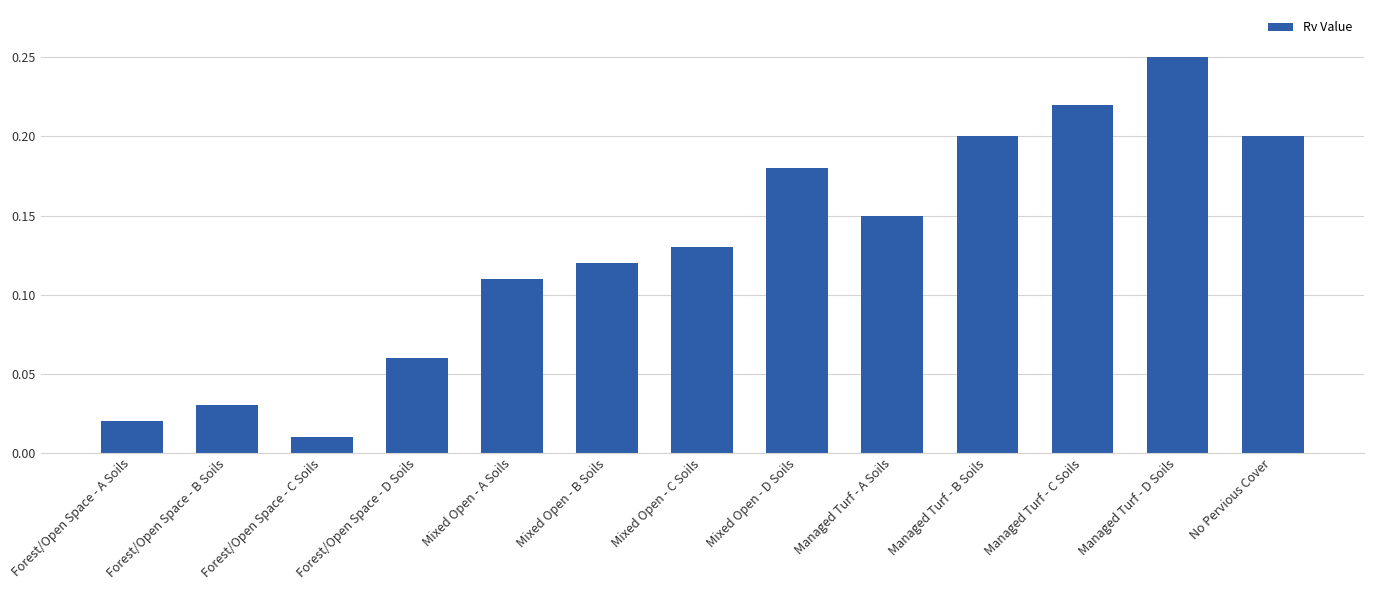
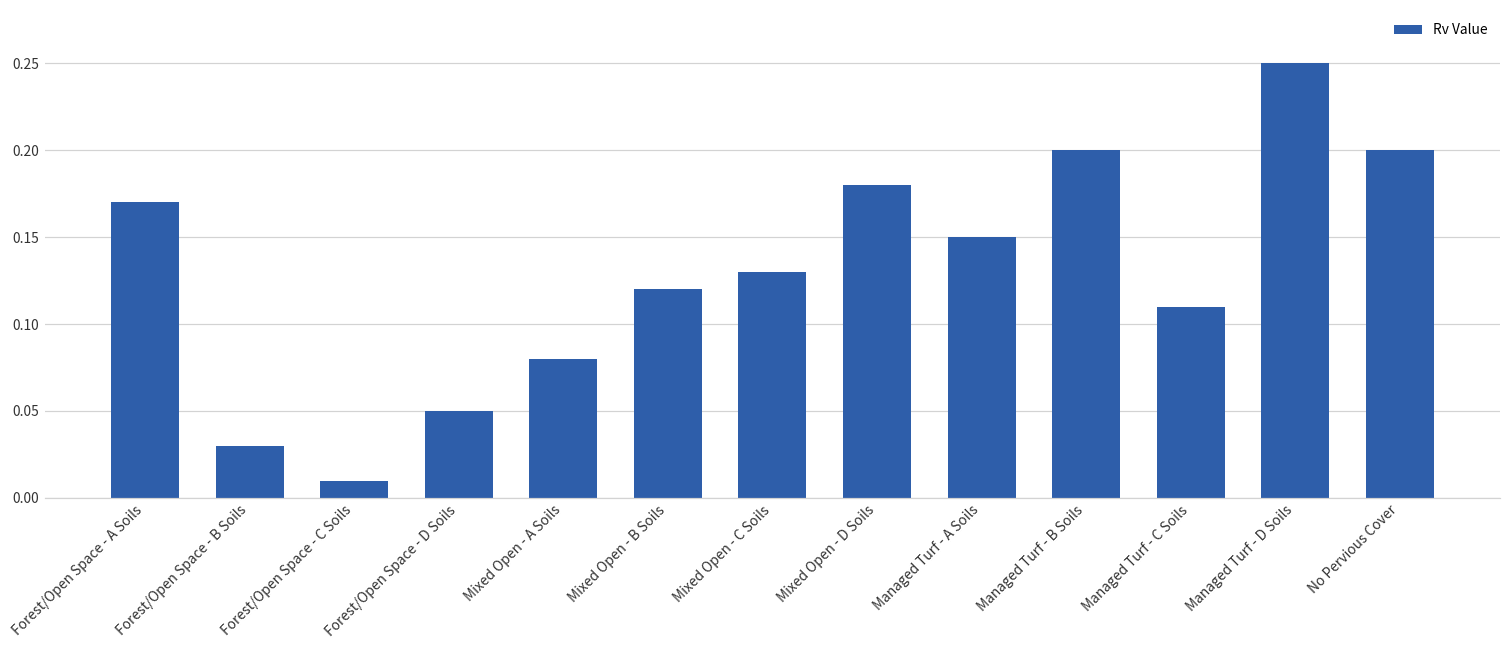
  {
-   "Forest/Open Space - A Soils": 0.02,
+   "Forest/Open Space - A Soils": 0.17,
    "Forest/Open Space - B Soils": 0.03,
    "Forest/Open Space - C Soils": 0.01,
-   "Forest/Open Space - D Soils": 0.06,
-   "Mixed Open - A Soils": 0.11,
+   "Forest/Open Space - D Soils": 0.05,
+   "Mixed Open - A Soils": 0.08,
    "Mixed Open - B Soils": 0.12,
    "Mixed Open - C Soils": 0.13,
    "Mixed Open - D Soils": 0.18,
    "Managed Turf - A Soils": 0.15,
    "Managed Turf - B Soils": 0.20,
-   "Managed Turf - C Soils": 0.22,
+   "Managed Turf - C Soils": 0.11,
    "Managed Turf - D Soils": 0.25,
    "No Pervious Cover": 0.20
  }
